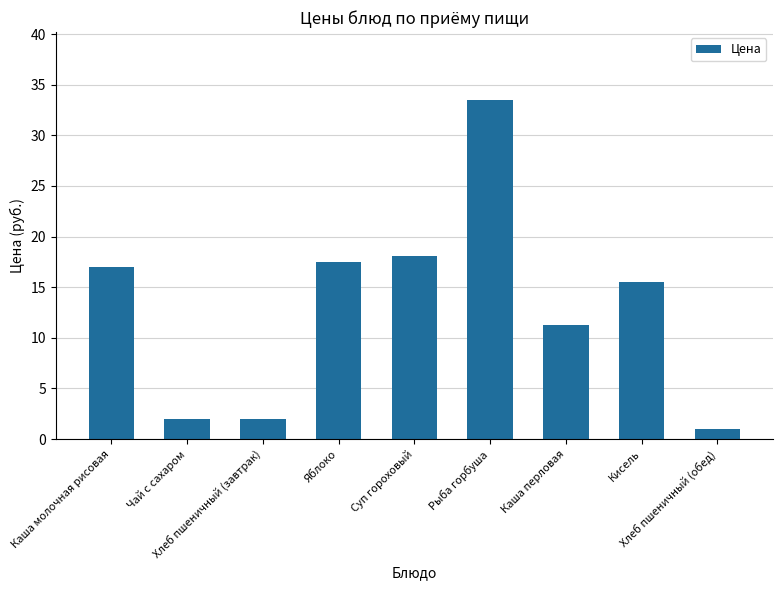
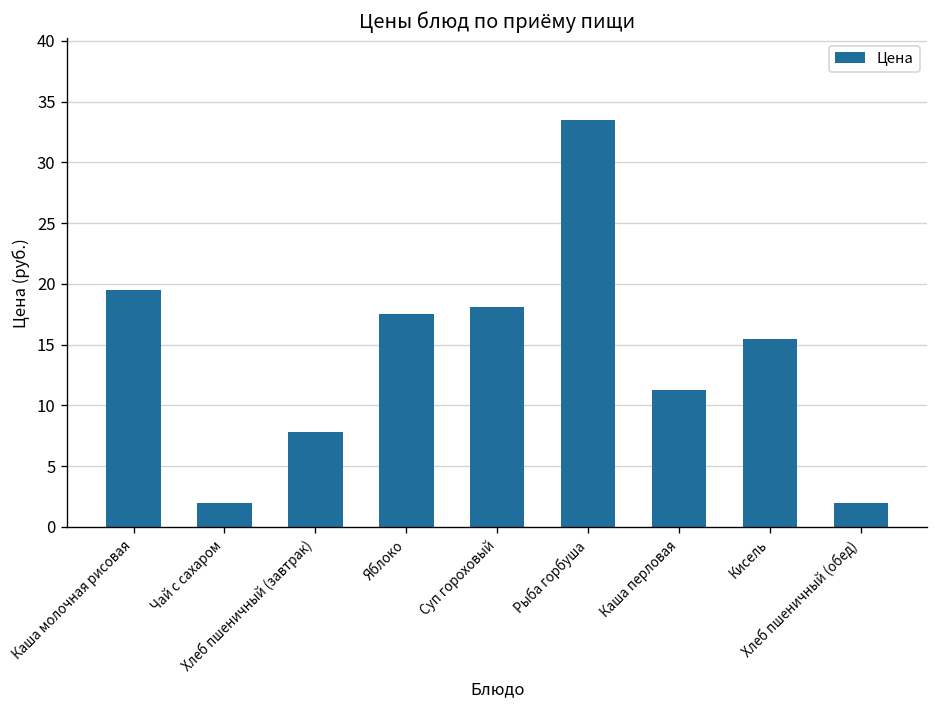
  {
-   "Каша молочная рисовая": 17.0,
+   "Каша молочная рисовая": 19.5,
    "Чай с сахаром": 2.0,
-   "Хлеб пшеничный (завтрак)": 2.0,
+   "Хлеб пшеничный (завтрак)": 7.8,
    "Яблоко": 17.5,
    "Суп гороховый": 18.1,
    "Рыба горбуша": 33.5,
    "Каша перловая": 11.3,
    "Кисель": 15.5,
-   "Хлеб пшеничный (обед)": 1
+   "Хлеб пшеничный (обед)": 2
  }
